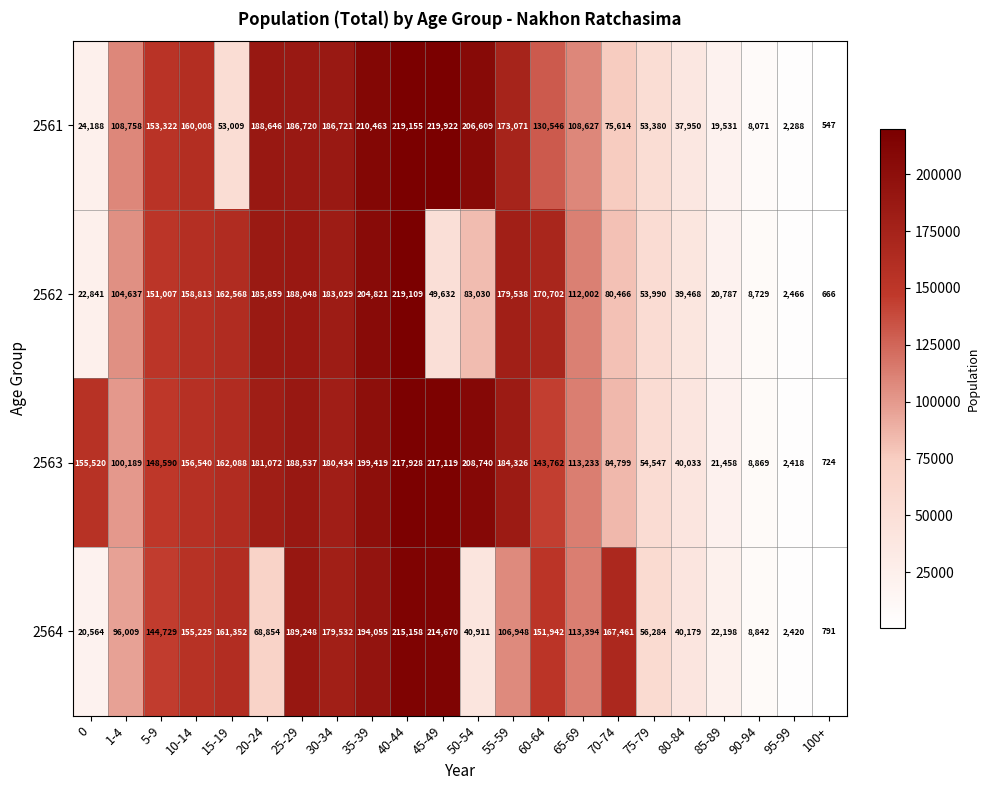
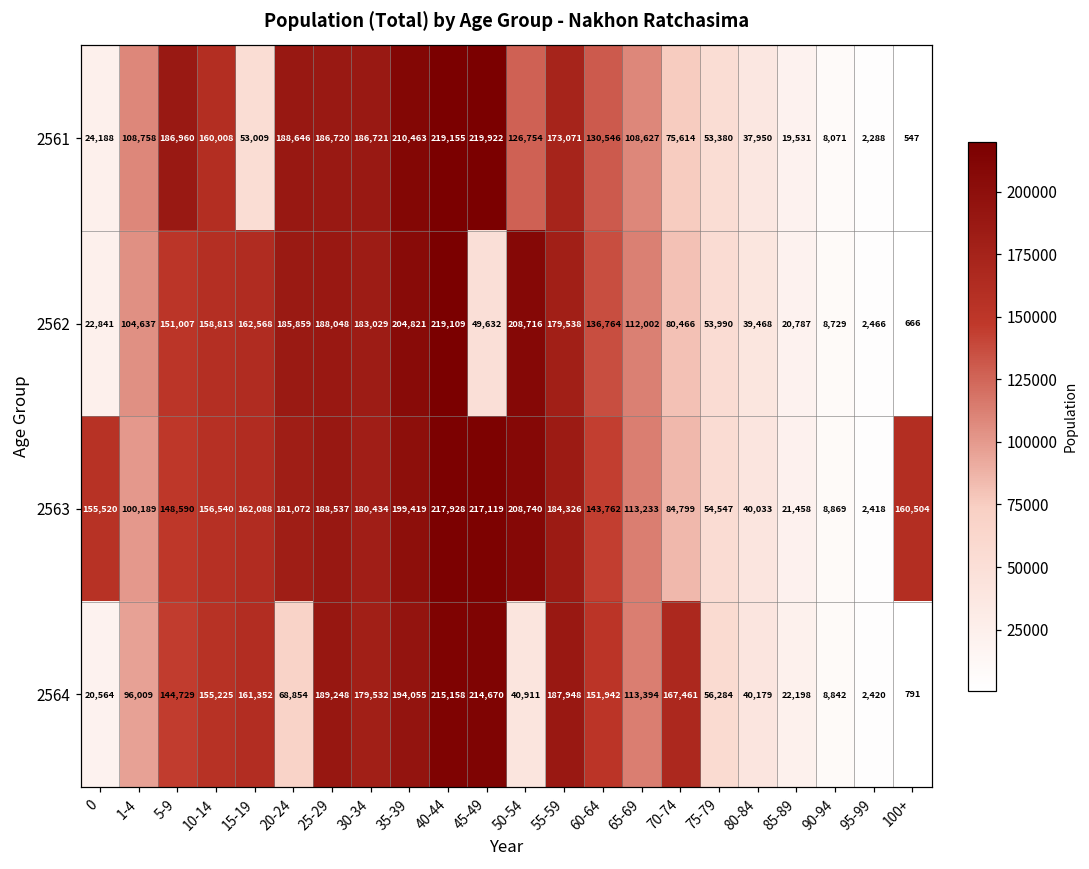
  {
    "2561": {
      "0": "24,188",
      "1-4": "108,758",
-     "5-9": "153,322",
+     "5-9": "186,960",
      "10-14": "160,008",
      "15-19": "53,009",
      "20-24": "188,646",
      "25-29": "186,720",
      "30-34": "186,721",
      "35-39": "210,463",
      "40-44": "219,155",
      "45-49": "219,922",
-     "50-54": "206,609",
+     "50-54": "126,754",
      "55-59": "173,071",
      "60-64": "130,546",
      "65-69": "108,627",
      "70-74": "75,614",
      "75-79": "53,380",
      "80-84": "37,950",
      "85-89": "19,531",
      "90-94": "8,071",
      "95-99": "2,288",
      "100+": "547"
    },
    "2562": {
      "0": "22,841",
      "1-4": "104,637",
      "5-9": "151,007",
      "10-14": "158,813",
      "15-19": "162,568",
      "20-24": "185,859",
      "25-29": "188,048",
      "30-34": "183,029",
      "35-39": "204,821",
      "40-44": "219,109",
      "45-49": "49,632",
-     "50-54": "83,030",
+     "50-54": "208,716",
      "55-59": "179,538",
-     "60-64": "170,702",
+     "60-64": "136,764",
      "65-69": "112,002",
      "70-74": "80,466",
      "75-79": "53,990",
      "80-84": "39,468",
      "85-89": "20,787",
      "90-94": "8,729",
      "95-99": "2,466",
      "100+": "666"
    },
    "2563": {
      "0": "155,520",
      "1-4": "100,189",
      "5-9": "148,590",
      "10-14": "156,540",
      "15-19": "162,088",
      "20-24": "181,072",
      "25-29": "188,537",
      "30-34": "180,434",
      "35-39": "199,419",
      "40-44": "217,928",
      "45-49": "217,119",
      "50-54": "208,740",
      "55-59": "184,326",
      "60-64": "143,762",
      "65-69": "113,233",
      "70-74": "84,799",
      "75-79": "54,547",
      "80-84": "40,033",
      "85-89": "21,458",
      "90-94": "8,869",
      "95-99": "2,418",
-     "100+": "724"
+     "100+": "160,504"
    },
    "2564": {
      "0": "20,564",
      "1-4": "96,009",
      "5-9": "144,729",
      "10-14": "155,225",
      "15-19": "161,352",
      "20-24": "68,854",
      "25-29": "189,248",
      "30-34": "179,532",
      "35-39": "194,055",
      "40-44": "215,158",
      "45-49": "214,670",
      "50-54": "40,911",
-     "55-59": "106,948",
+     "55-59": "187,948",
      "60-64": "151,942",
      "65-69": "113,394",
      "70-74": "167,461",
      "75-79": "56,284",
      "80-84": "40,179",
      "85-89": "22,198",
      "90-94": "8,842",
      "95-99": "2,420",
      "100+": "791"
    }
  }
